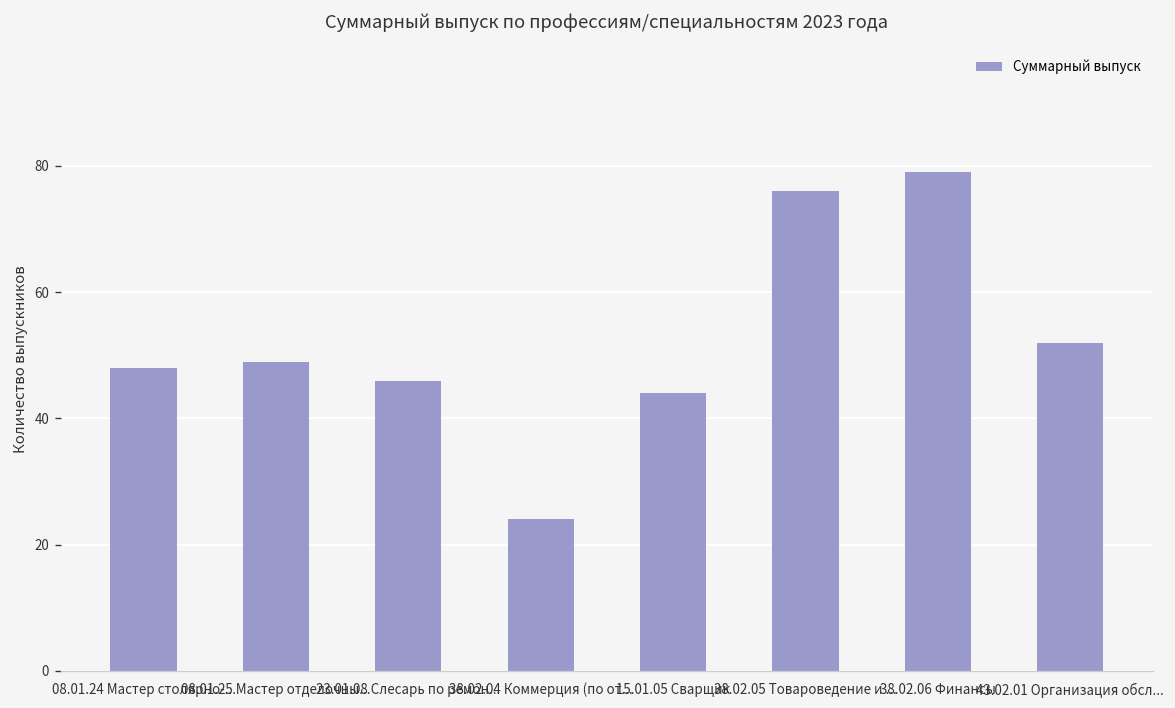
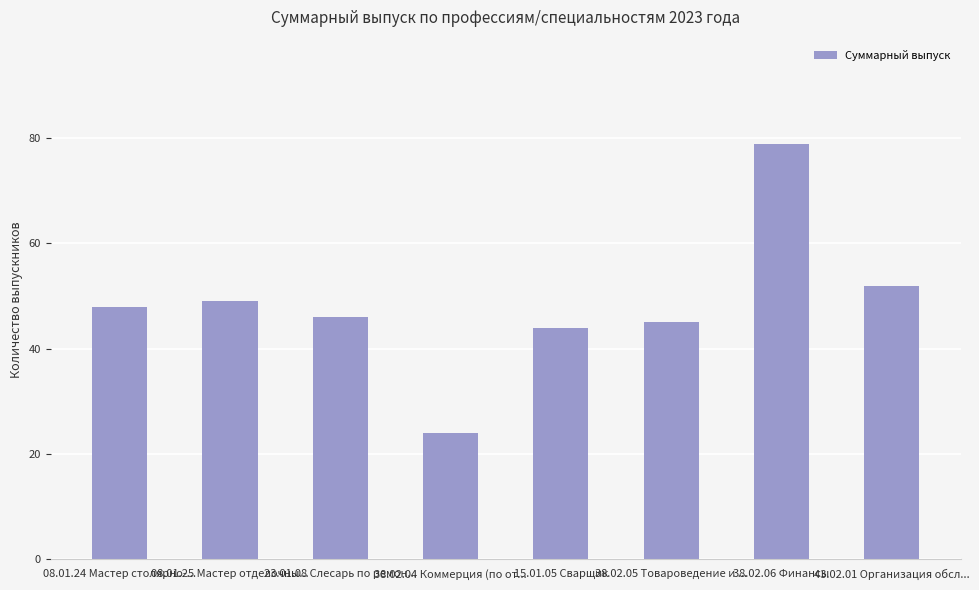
  {
    "15.01.05 Сварщик": 44,
-   "38.02.05 Товароведение и ...": 76,
+   "38.02.05 Товароведение и ...": 45,
    "43.02.01 Организация обсл...": 52
  }
